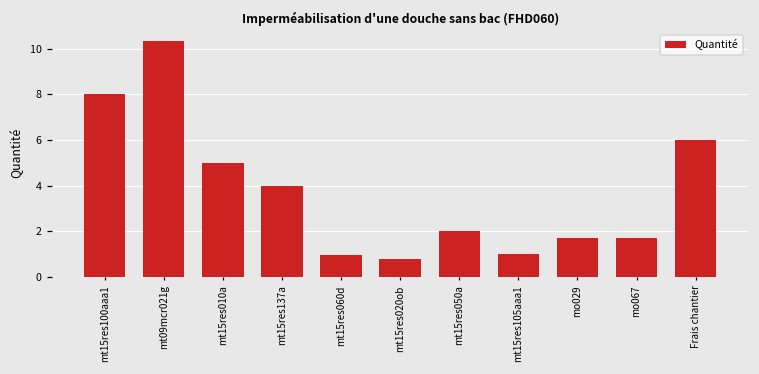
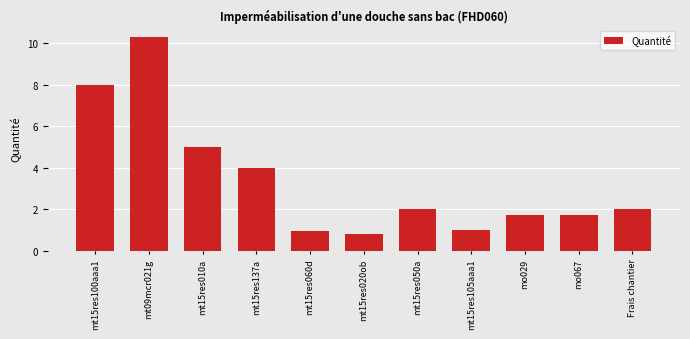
  {
    "mt15res100aaa1": 8,
    "mt09mcr021g": 10.3,
    "mt15res010a": 5,
    "mt15res137a": 4,
    "mt15res060d": 1,
    "mt15res020ob": 0.8,
    "mt15res050a": 2,
    "mt15res105aaa1": 1,
    "mo029": 1.7,
    "mo067": 1.7,
-   "Frais chantier": 6
+   "Frais chantier": 2
  }
